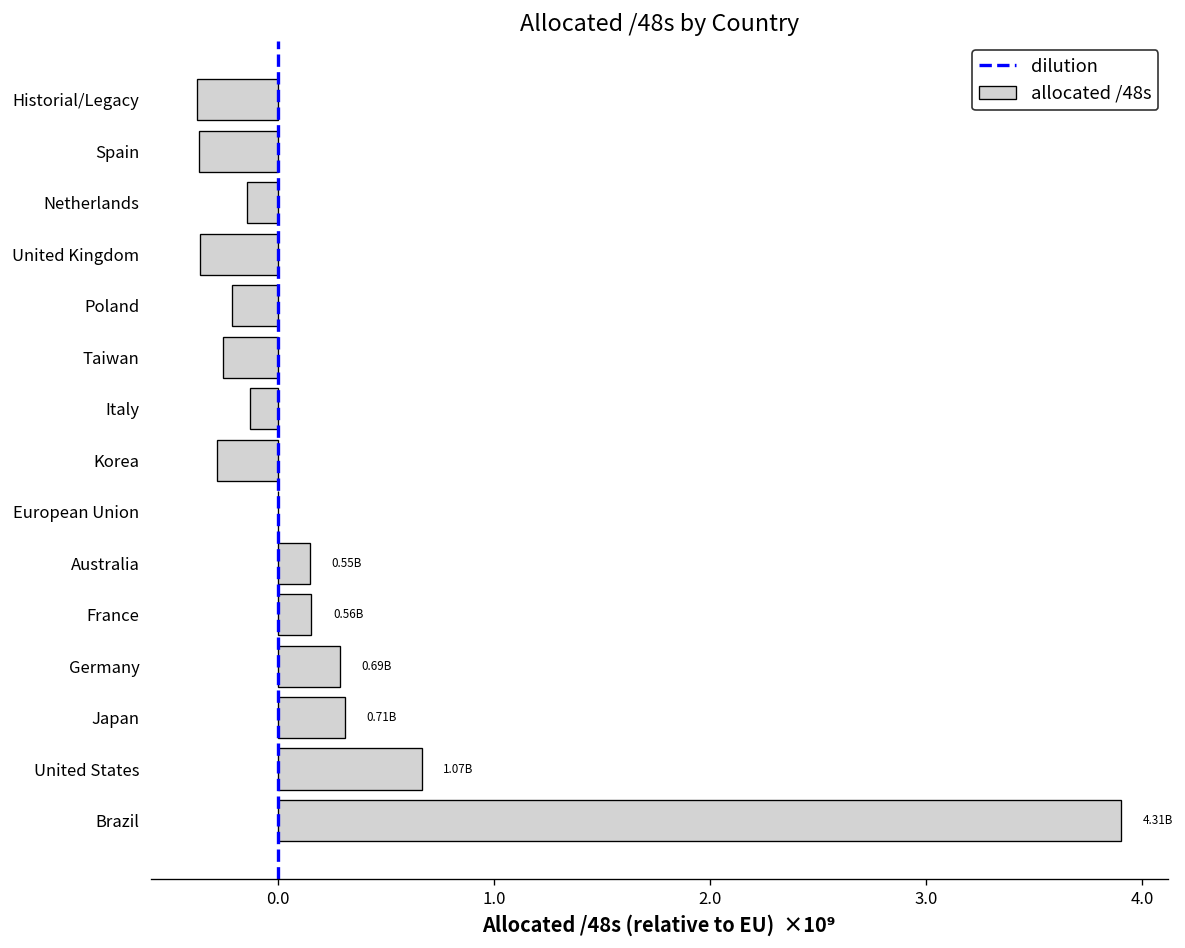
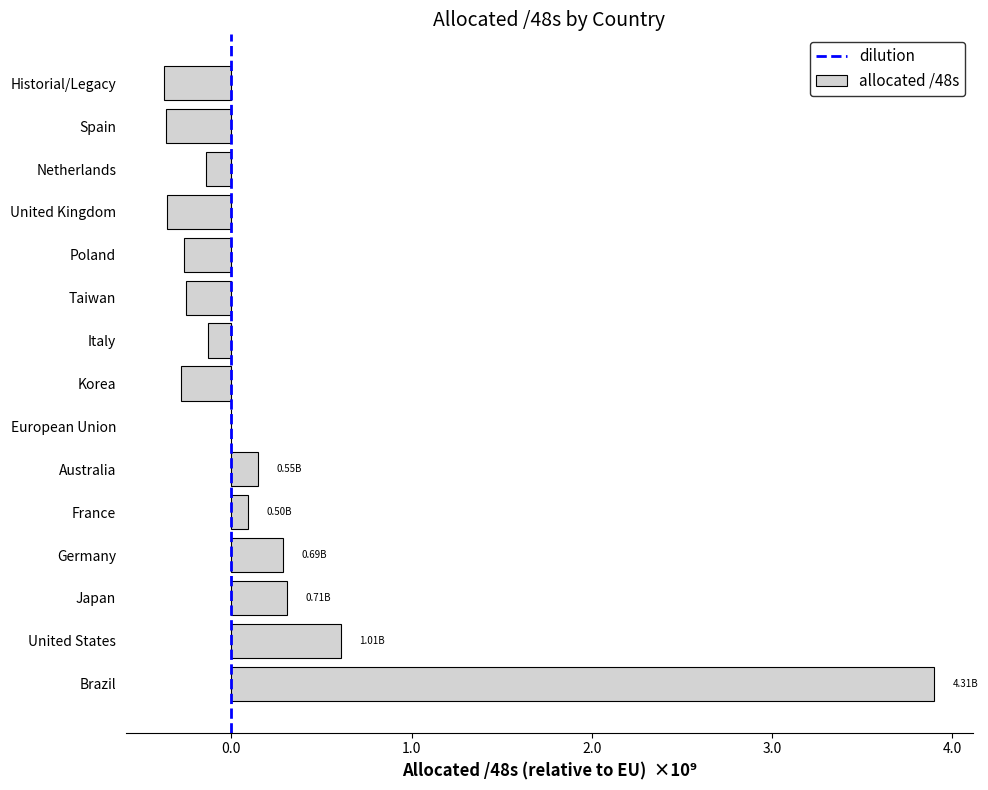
  {
-   "Poland": "-0.21",
-   "France": "0.56B",
-   "United States": "1.07B"
+   "Poland": "-0.26",
+   "France": "0.50B",
+   "United States": "1.01B"
  }
